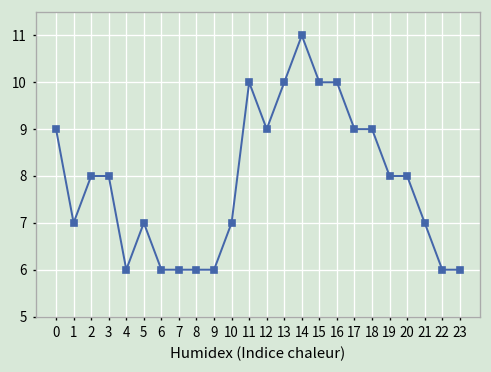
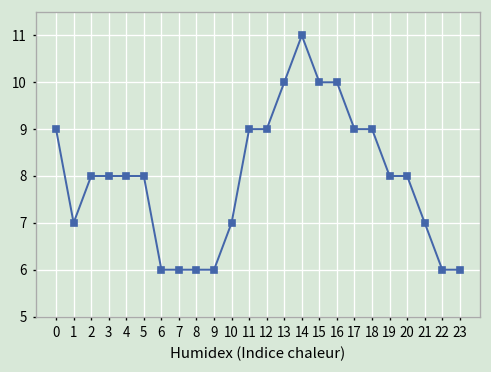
  {
    "0": 9,
    "1": 7,
    "2": 8,
    "3": 8,
-   "4": 6,
-   "5": 7,
+   "4": 8,
+   "5": 8,
    "6": 6,
    "7": 6,
    "8": 6,
    "9": 6,
    "10": 7,
-   "11": 10,
+   "11": 9,
    "12": 9,
    "13": 10,
    "14": 11,
    "15": 10,
    "16": 10,
    "17": 9,
    "18": 9,
    "19": 8,
    "20": 8,
    "21": 7,
    "22": 6,
    "23": 6
  }
